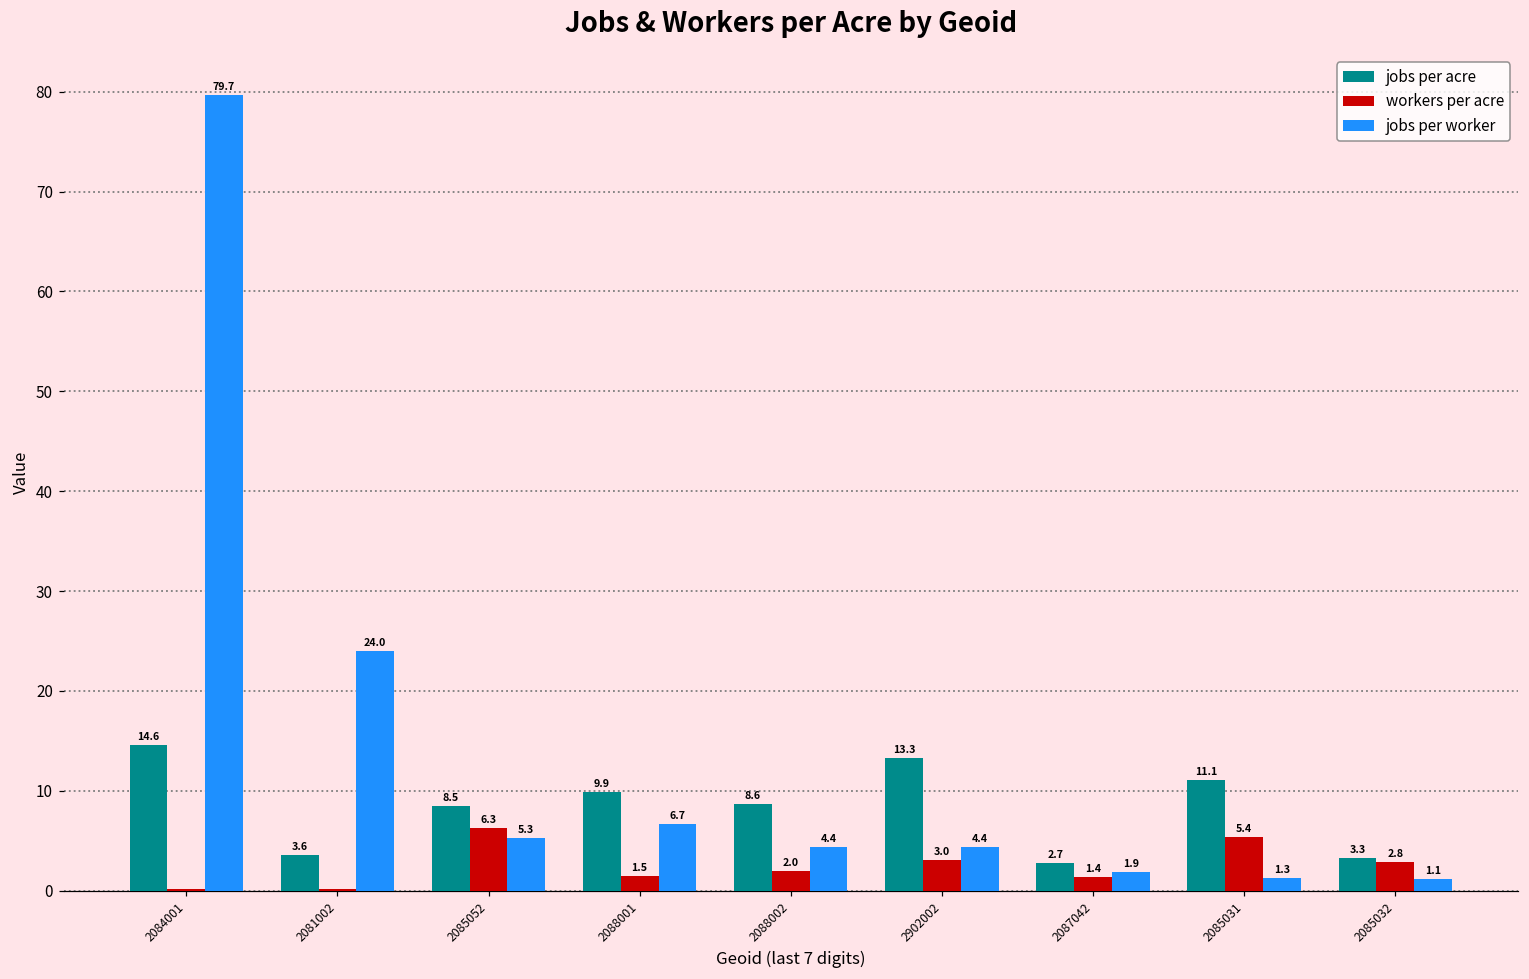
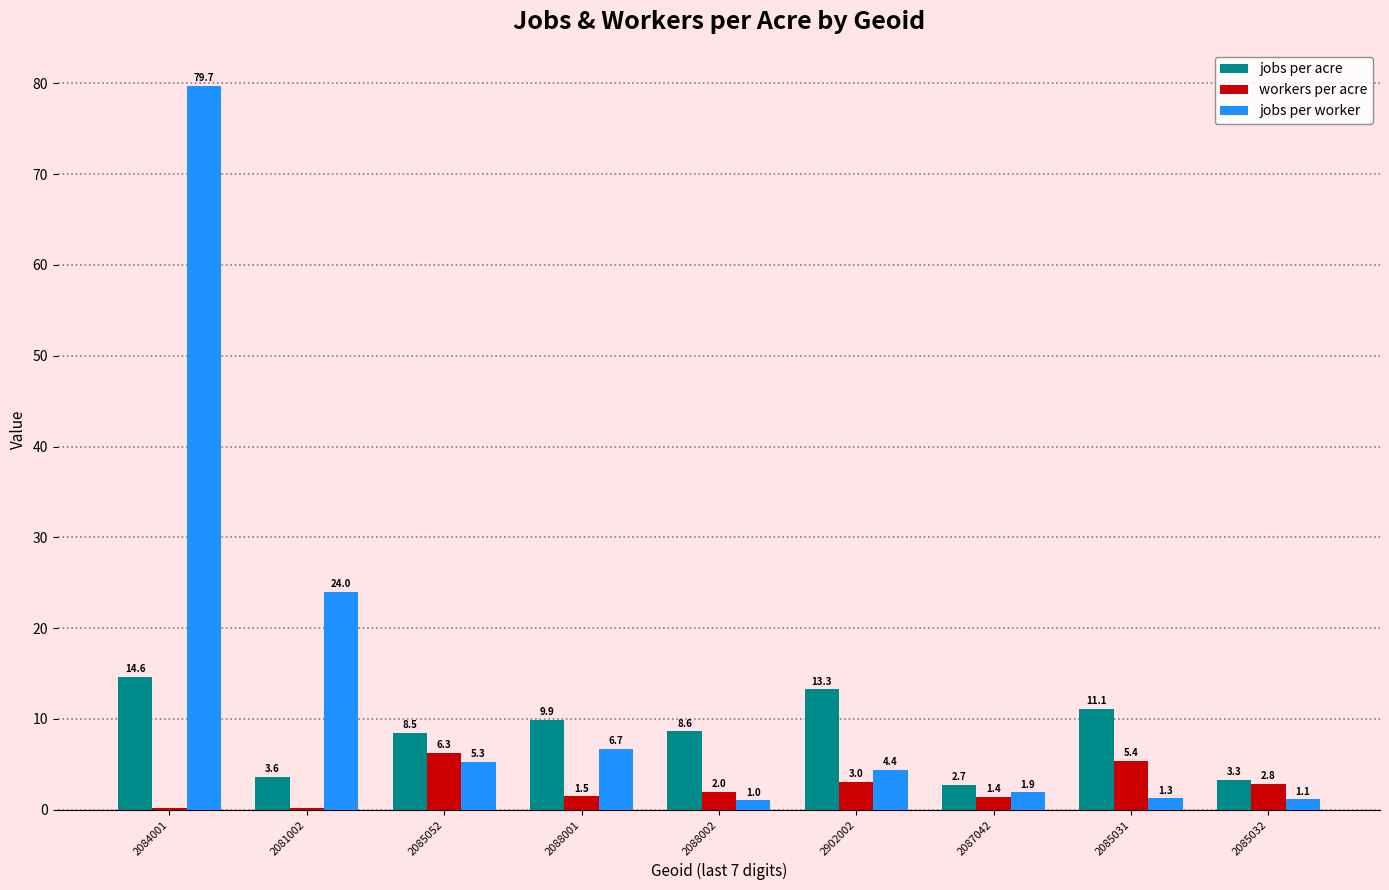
  {
    "jobs per acre": {
      "2084001": 14.6,
      "2081002": 3.6,
      "2085052": 8.5,
      "2088001": 9.9,
      "2088002": 8.6,
      "2902002": 13.3,
      "2087042": 2.7,
      "2085031": 11.1,
      "2085032": 3.3
    },
    "workers per acre": {
      "2085052": 6.3,
      "2088001": 1.5,
      "2088002": 2.0,
      "2902002": 3.0,
      "2087042": 1.4,
      "2085031": 5.4,
      "2085032": 2.8
    },
    "jobs per worker": {
      "2084001": 79.7,
      "2081002": 24.0,
      "2085052": 5.3,
      "2088001": 6.7,
-     "2088002": 4.4,
+     "2088002": 1.0,
      "2902002": 4.4,
      "2087042": 1.9,
      "2085031": 1.3,
      "2085032": 1.1
    }
  }
